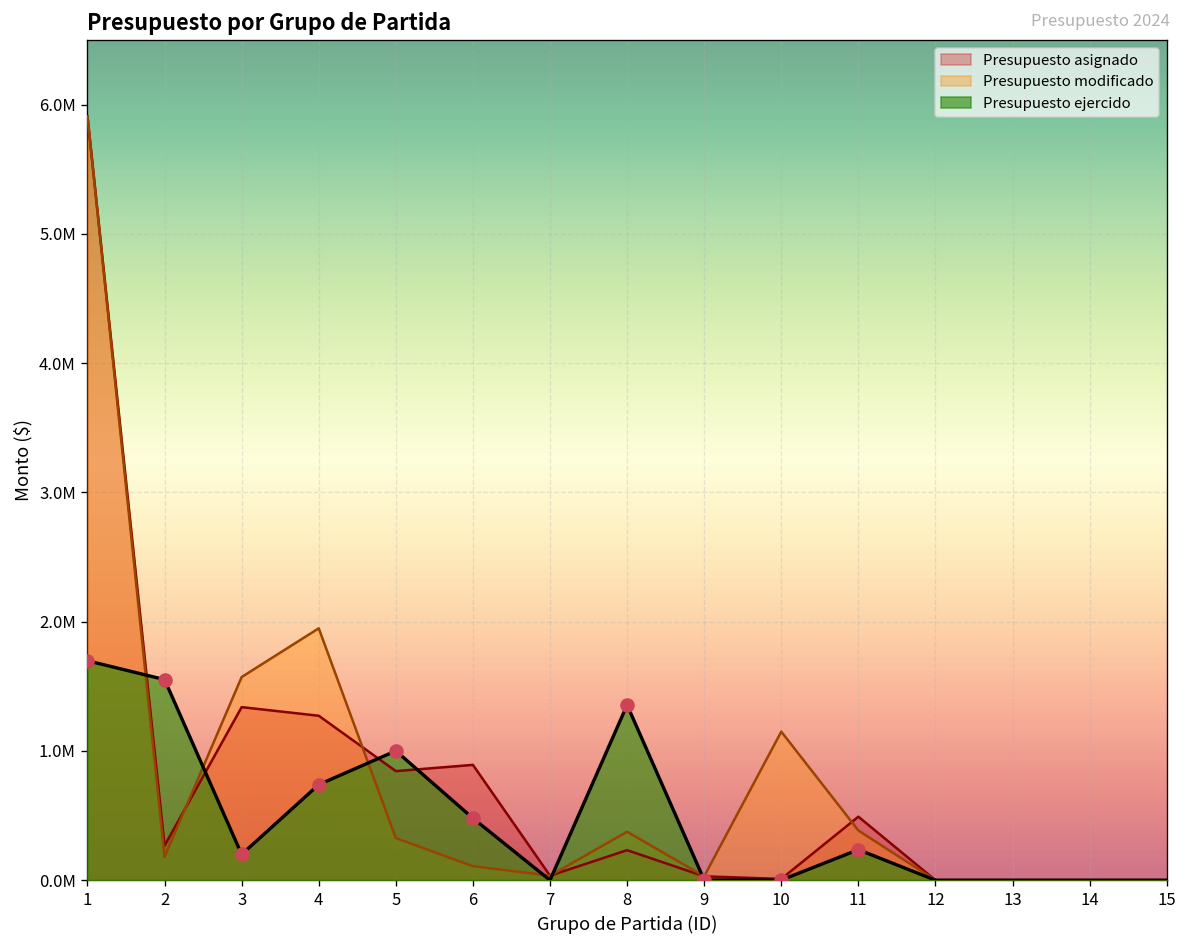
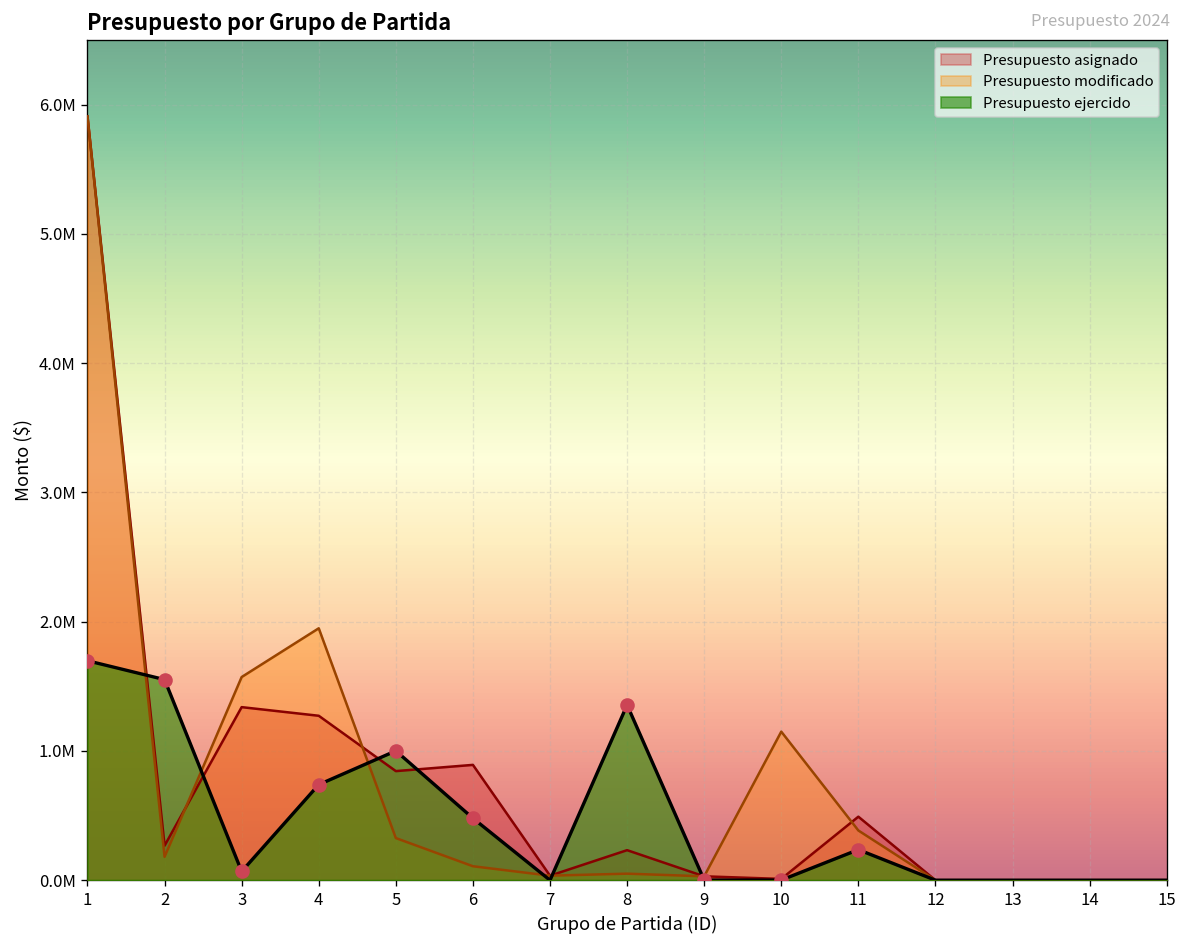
  {
    "Presupuesto asignado": {
      "2": 270000,
      "3": 1340000,
      "4": 1270000,
      "5": 840000,
      "6": 890000,
      "8": 230000,
      "11": 490000
    },
    "Presupuesto modificado": {
      "2": 180000,
      "3": 1570000,
      "4": 1950000,
      "5": 330000,
      "6": 110000,
-     "8": 380000,
+     "8": 50000,
      "10": 1150000,
      "11": 380000
    },
    "Presupuesto ejercido": {
-     "3": 200000,
+     "3": 70000,
      "7": 0
    }
  }
